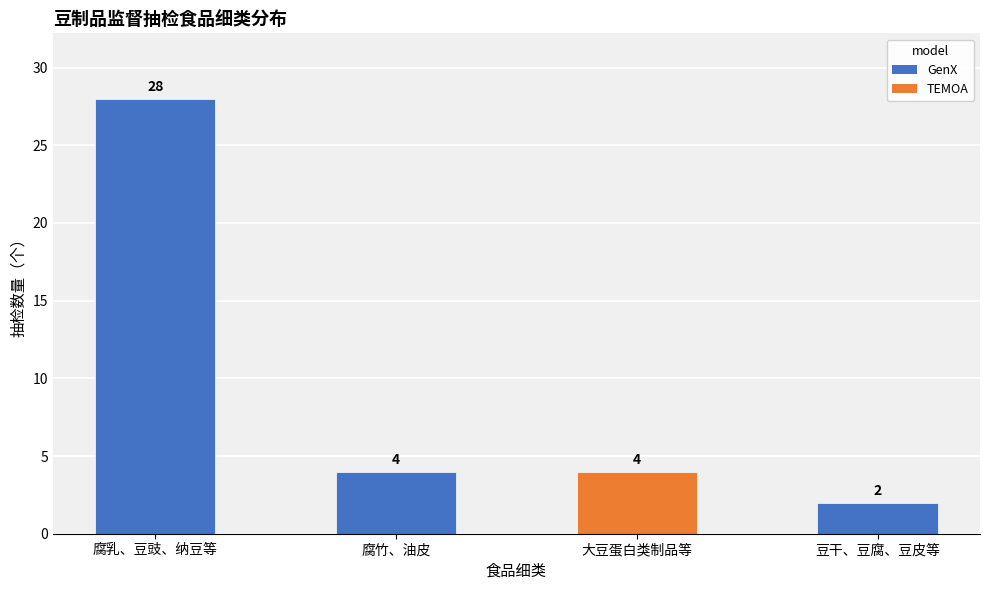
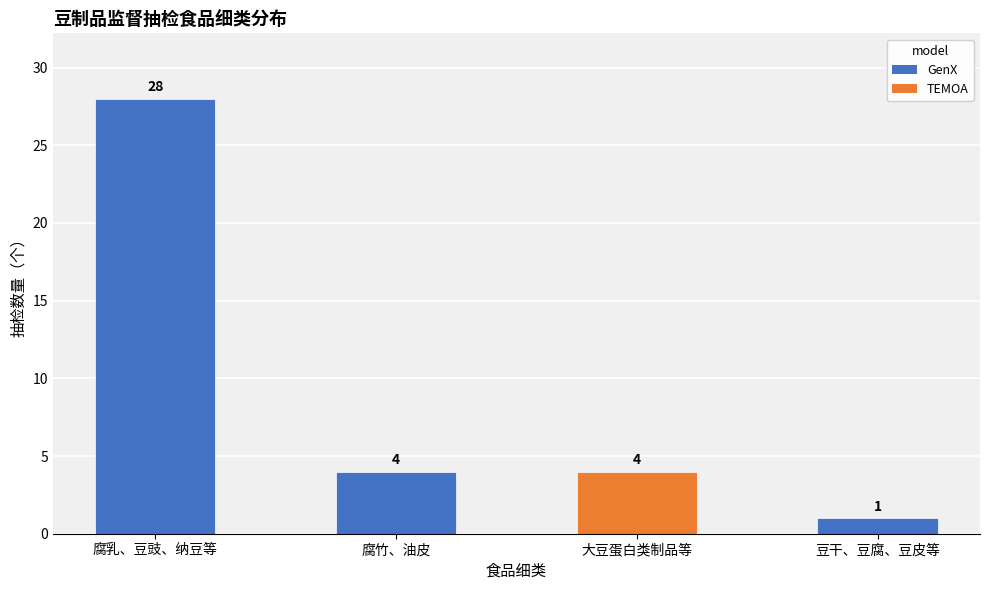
  {
    "腐乳、豆豉、纳豆等": 28,
    "腐竹、油皮": 4,
    "大豆蛋白类制品等": 4,
-   "豆干、豆腐、豆皮等": 2
+   "豆干、豆腐、豆皮等": 1
  }
